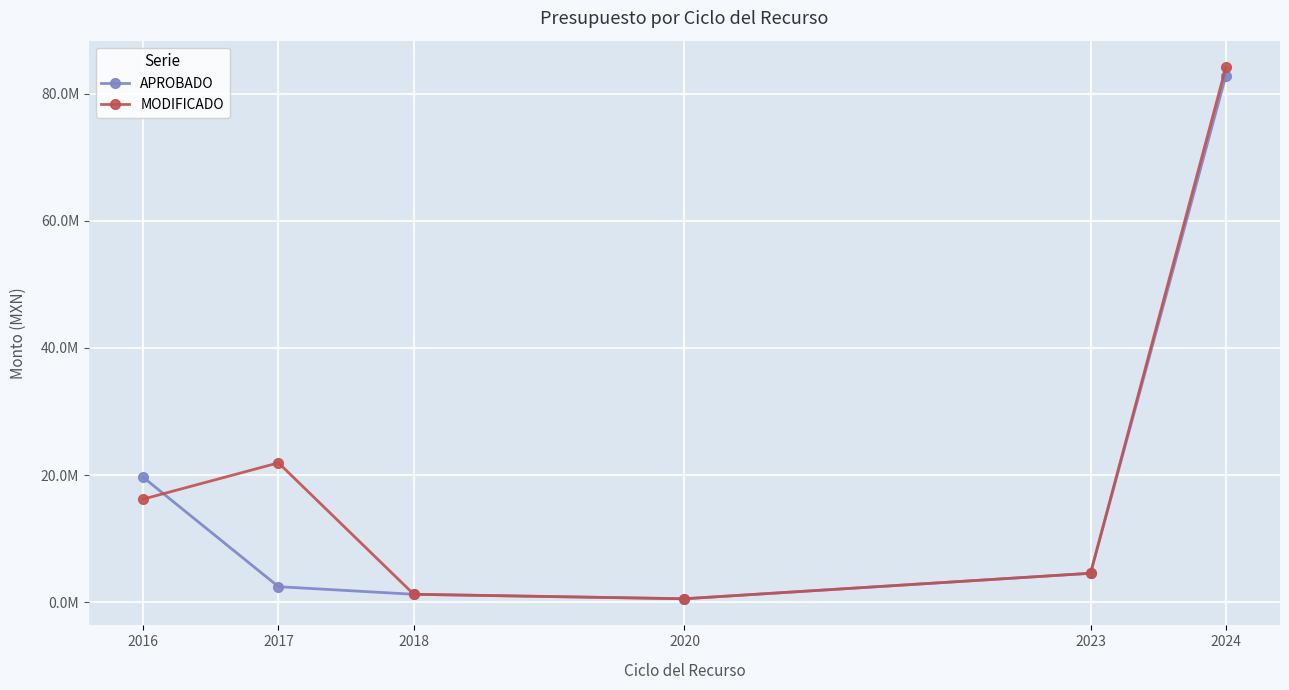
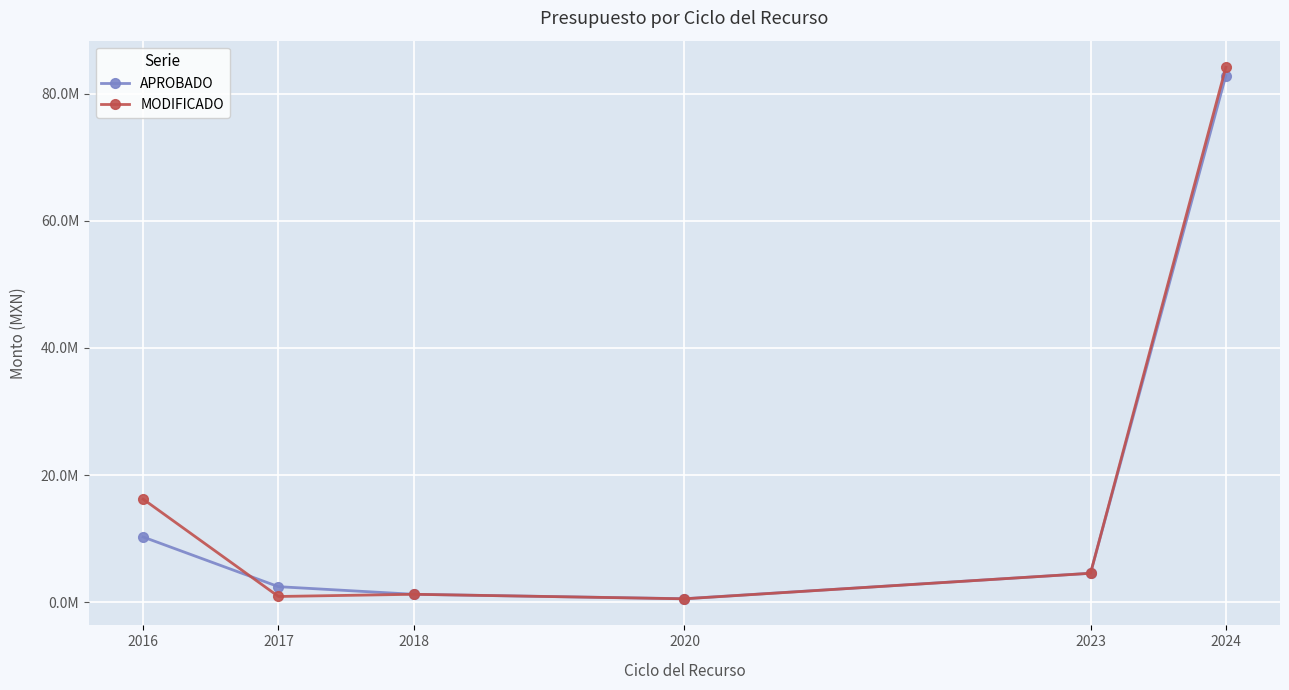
  {
    "APROBADO": {
-     "2016": 20000000,
+     "2016": 10000000,
      "2017": 2000000,
      "2024": 83000000
    },
    "MODIFICADO": {
      "2016": 16000000,
-     "2017": 22000000,
+     "2017": 1000000,
      "2024": 84000000
    }
  }
